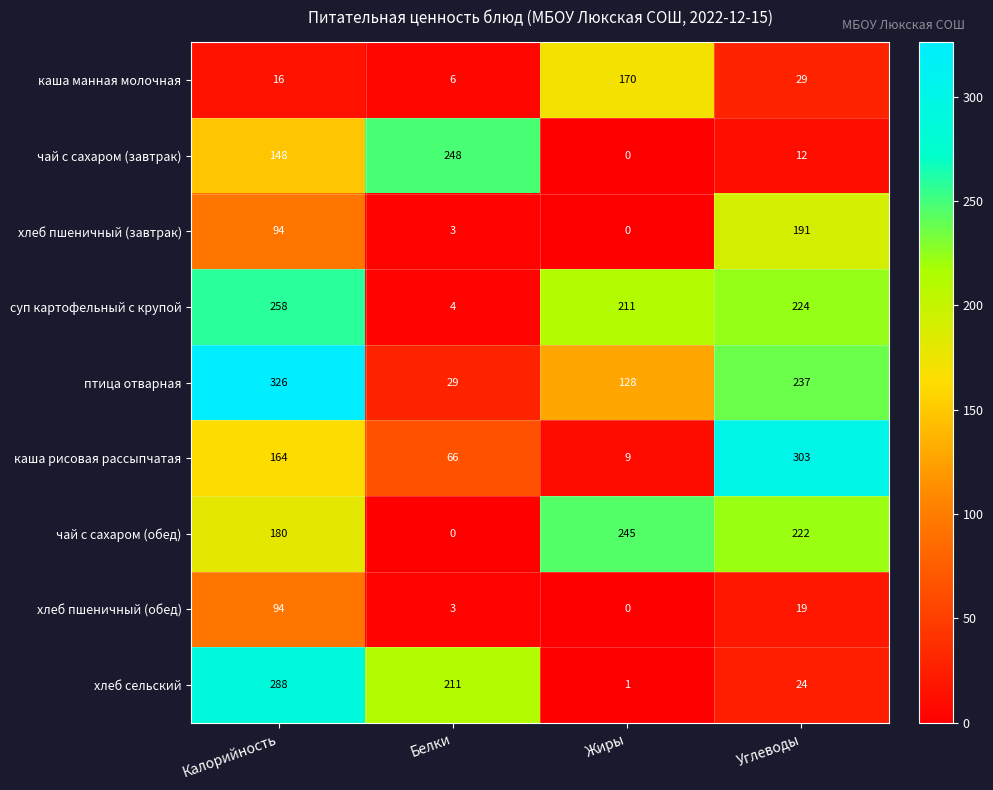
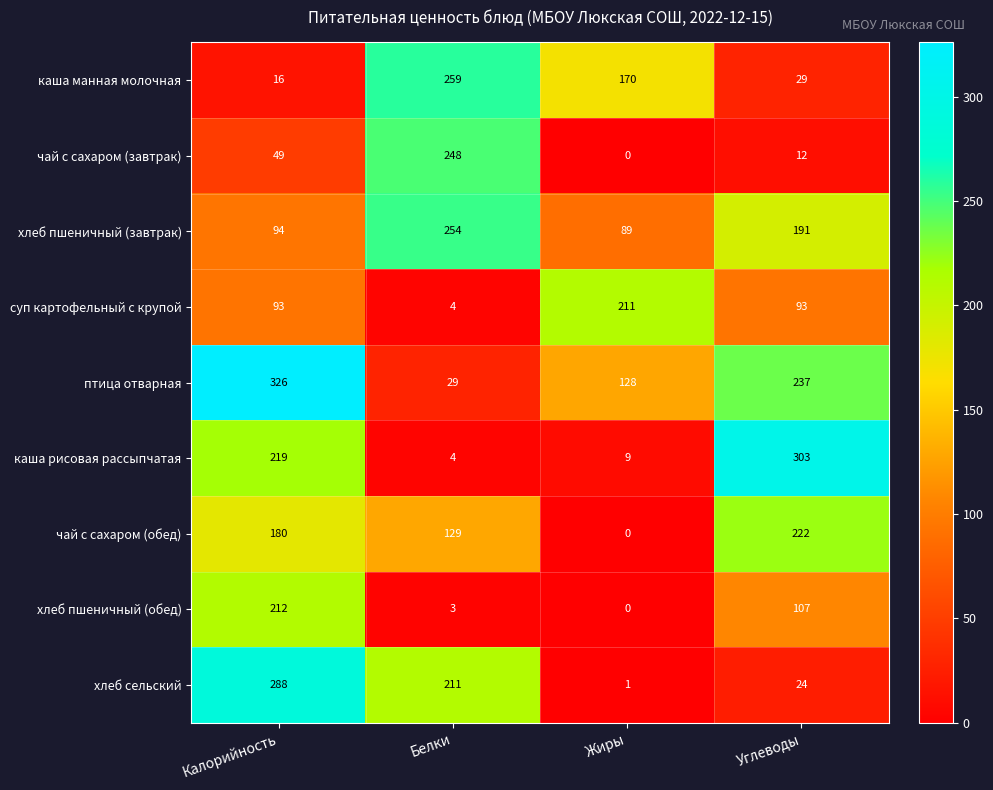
  {
    "каша манная молочная": {
      "Калорийность": 16,
-     "Белки": 6,
+     "Белки": 259,
      "Жиры": 170,
      "Углеводы": 29
    },
    "чай с сахаром (завтрак)": {
-     "Калорийность": 148,
+     "Калорийность": 49,
      "Белки": 248,
      "Жиры": 0,
      "Углеводы": 12
    },
    "хлеб пшеничный (завтрак)": {
      "Калорийность": 94,
-     "Белки": 3,
-     "Жиры": 0,
+     "Белки": 254,
+     "Жиры": 89,
      "Углеводы": 191
    },
    "суп картофельный с крупой": {
-     "Калорийность": 258,
+     "Калорийность": 93,
      "Белки": 4,
      "Жиры": 211,
-     "Углеводы": 224
+     "Углеводы": 93
    },
    "птица отварная": {
      "Калорийность": 326,
      "Белки": 29,
      "Жиры": 128,
      "Углеводы": 237
    },
    "каша рисовая рассыпчатая": {
-     "Калорийность": 164,
-     "Белки": 66,
+     "Калорийность": 219,
+     "Белки": 4,
      "Жиры": 9,
      "Углеводы": 303
    },
    "чай с сахаром (обед)": {
      "Калорийность": 180,
-     "Белки": 0,
-     "Жиры": 245,
+     "Белки": 129,
+     "Жиры": 0,
      "Углеводы": 222
    },
    "хлеб пшеничный (обед)": {
-     "Калорийность": 94,
+     "Калорийность": 212,
      "Белки": 3,
      "Жиры": 0,
-     "Углеводы": 19
+     "Углеводы": 107
    },
    "хлеб сельский": {
      "Калорийность": 288,
      "Белки": 211,
      "Жиры": 1,
      "Углеводы": 24
    }
  }
